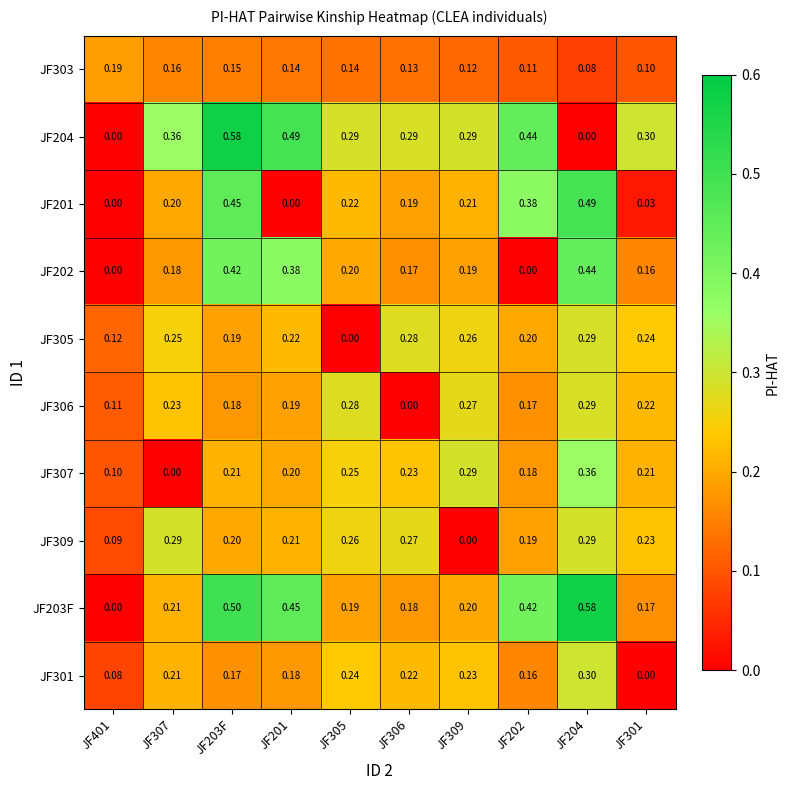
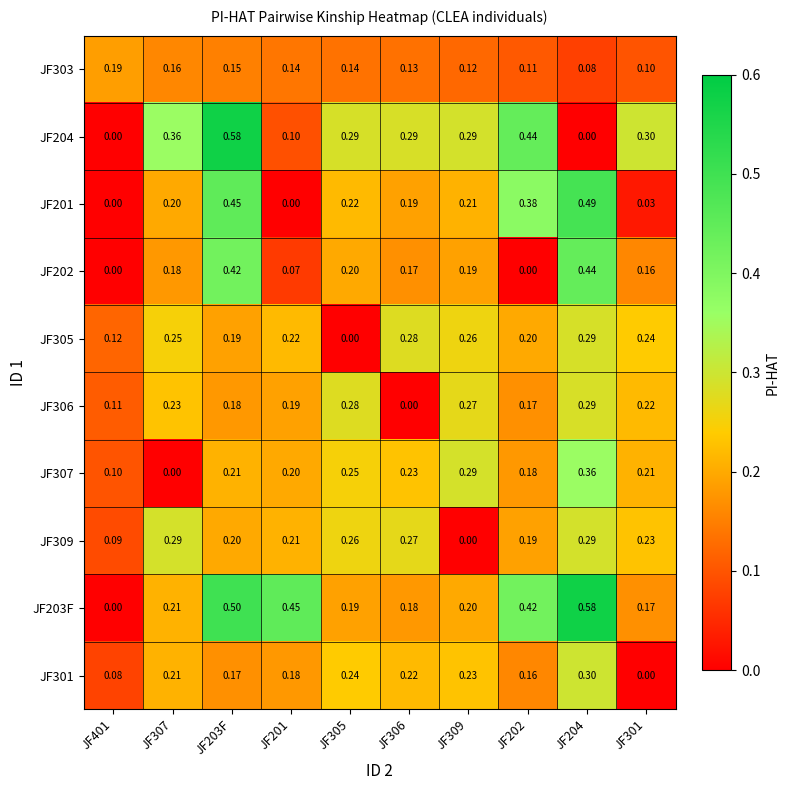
  {
    "JF303": {
      "JF401": 0.19,
      "JF307": 0.16,
      "JF203F": 0.15,
      "JF201": 0.14,
      "JF305": 0.14,
      "JF306": 0.13,
      "JF309": 0.12,
      "JF202": 0.11,
      "JF204": 0.08,
      "JF301": 0.10
    },
    "JF204": {
      "JF401": 0.00,
      "JF307": 0.36,
      "JF203F": 0.58,
-     "JF201": 0.49,
+     "JF201": 0.10,
      "JF305": 0.29,
      "JF306": 0.29,
      "JF309": 0.29,
      "JF202": 0.44,
      "JF204": 0.00,
      "JF301": 0.30
    },
    "JF201": {
      "JF401": 0.00,
      "JF307": 0.20,
      "JF203F": 0.45,
      "JF201": 0.00,
      "JF305": 0.22,
      "JF306": 0.19,
      "JF309": 0.21,
      "JF202": 0.38,
      "JF204": 0.49,
      "JF301": 0.03
    },
    "JF202": {
      "JF401": 0.00,
      "JF307": 0.18,
      "JF203F": 0.42,
-     "JF201": 0.38,
+     "JF201": 0.07,
      "JF305": 0.20,
      "JF306": 0.17,
      "JF309": 0.19,
      "JF202": 0.00,
      "JF204": 0.44,
      "JF301": 0.16
    },
    "JF305": {
      "JF401": 0.12,
      "JF307": 0.25,
      "JF203F": 0.19,
      "JF201": 0.22,
      "JF305": 0.00,
      "JF306": 0.28,
      "JF309": 0.26,
      "JF202": 0.20,
      "JF204": 0.29,
      "JF301": 0.24
    },
    "JF306": {
      "JF401": 0.11,
      "JF307": 0.23,
      "JF203F": 0.18,
      "JF201": 0.19,
      "JF305": 0.28,
      "JF306": 0.00,
      "JF309": 0.27,
      "JF202": 0.17,
      "JF204": 0.29,
      "JF301": 0.22
    },
    "JF307": {
      "JF401": 0.10,
      "JF307": 0.00,
      "JF203F": 0.21,
      "JF201": 0.20,
      "JF305": 0.25,
      "JF306": 0.23,
      "JF309": 0.29,
      "JF202": 0.18,
      "JF204": 0.36,
      "JF301": 0.21
    },
    "JF309": {
      "JF401": 0.09,
      "JF307": 0.29,
      "JF203F": 0.20,
      "JF201": 0.21,
      "JF305": 0.26,
      "JF306": 0.27,
      "JF309": 0.00,
      "JF202": 0.19,
      "JF204": 0.29,
      "JF301": 0.23
    },
    "JF203F": {
      "JF401": 0.00,
      "JF307": 0.21,
      "JF203F": 0.50,
      "JF201": 0.45,
      "JF305": 0.19,
      "JF306": 0.18,
      "JF309": 0.20,
      "JF202": 0.42,
      "JF204": 0.58,
      "JF301": 0.17
    },
    "JF301": {
      "JF401": 0.08,
      "JF307": 0.21,
      "JF203F": 0.17,
      "JF201": 0.18,
      "JF305": 0.24,
      "JF306": 0.22,
      "JF309": 0.23,
      "JF202": 0.16,
      "JF204": 0.30,
      "JF301": 0.00
    }
  }
